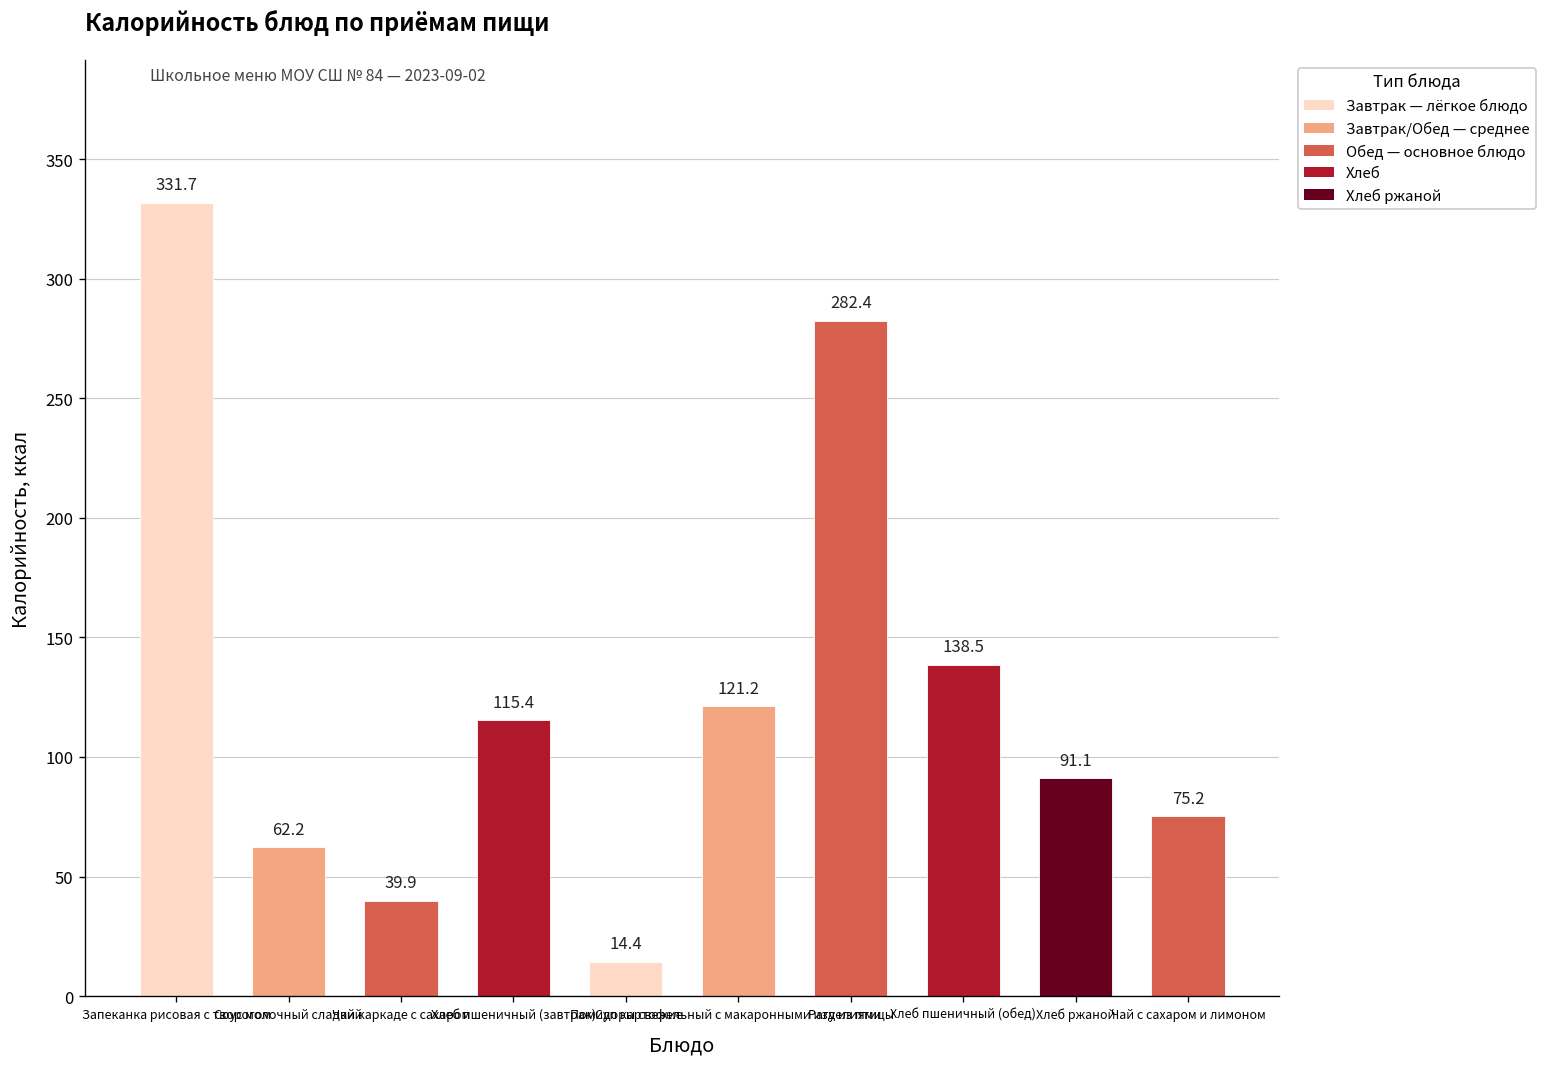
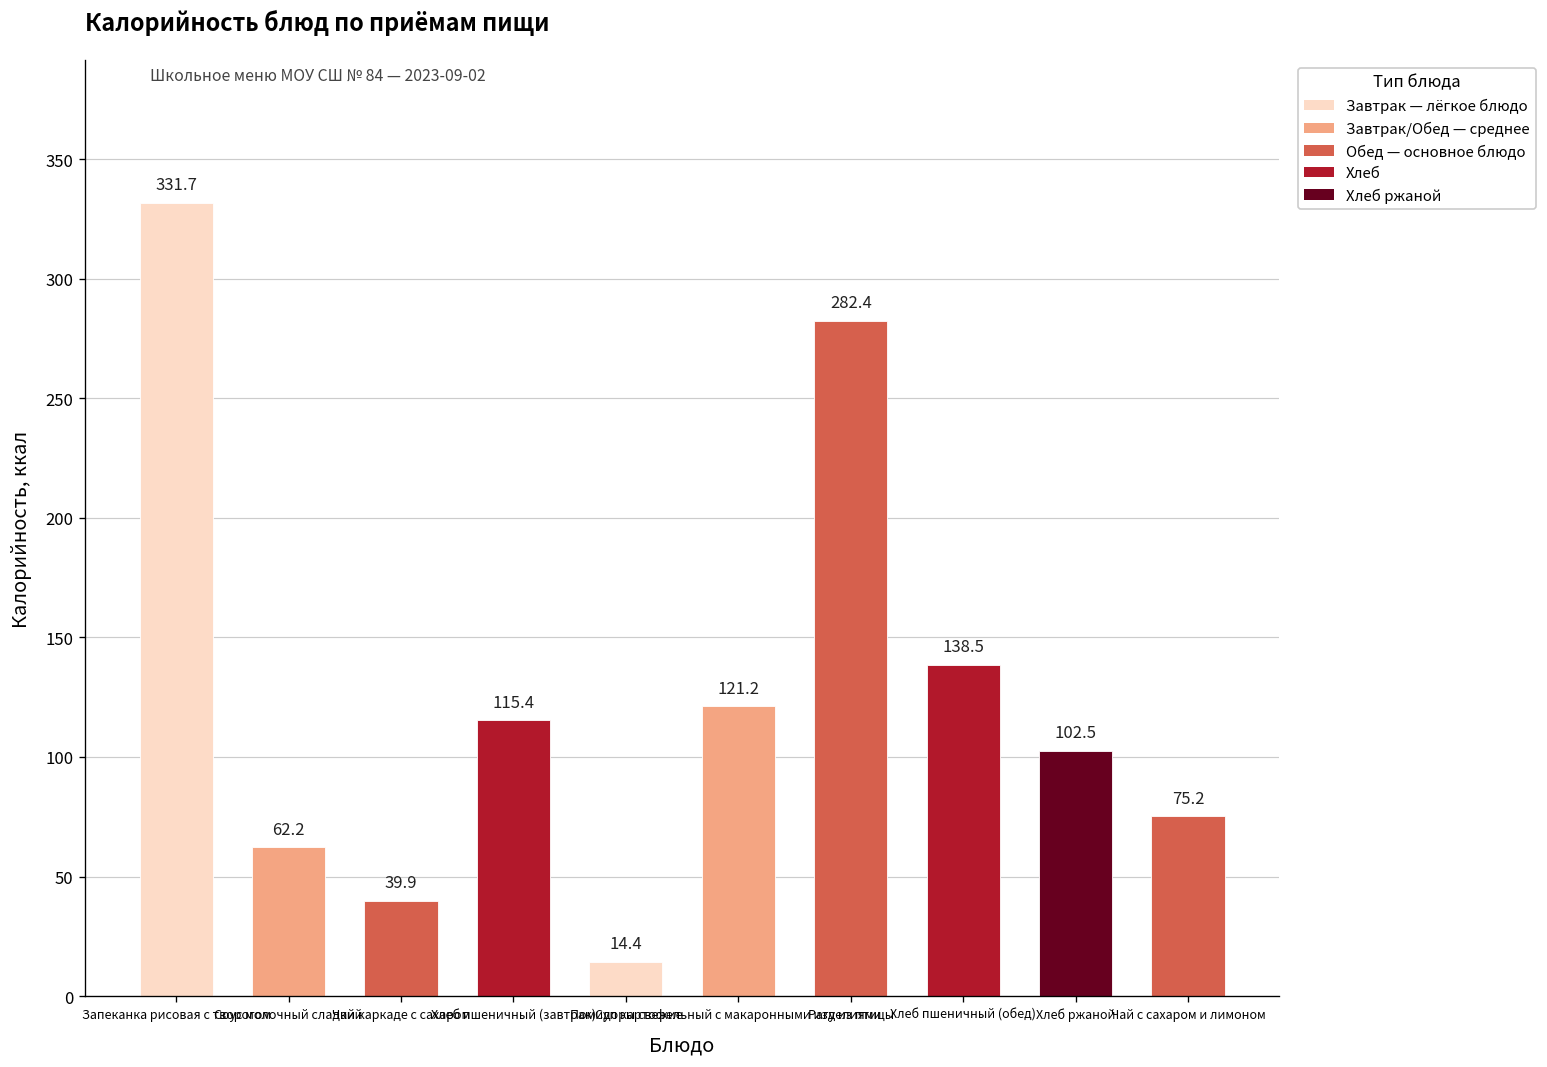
  {
    "Хлеб пшеничный (обед)": 138.5,
-   "Хлеб ржаной": 91.1,
+   "Хлеб ржаной": 102.5,
    "Чай с сахаром и лимоном": 75.2
  }
